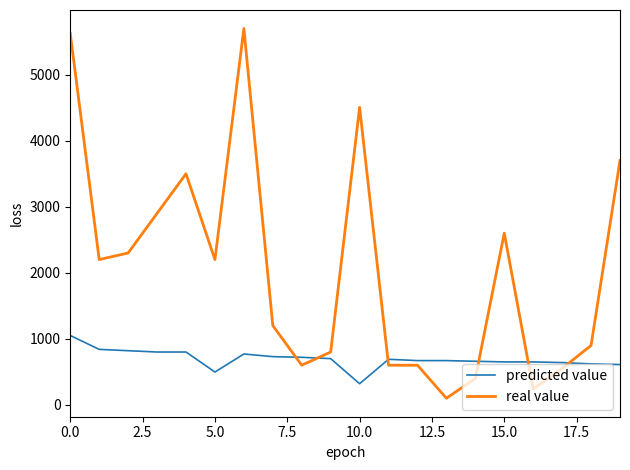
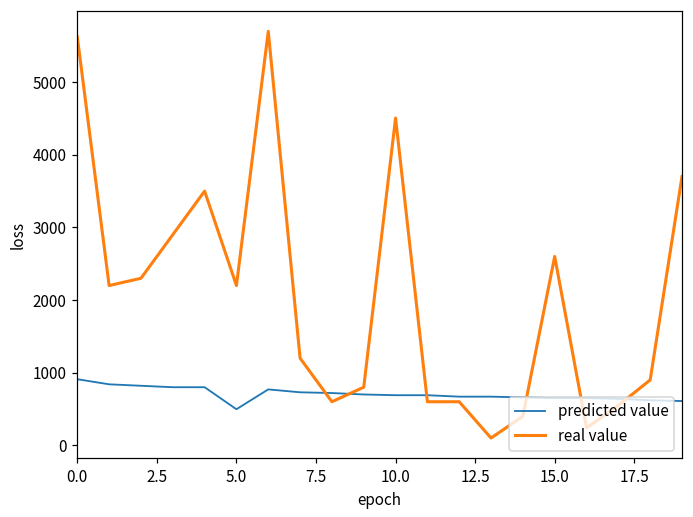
  {
    "predicted value": {
-     "0.0": 1100,
+     "0.0": 900,
      "5.0": 500,
-     "10.0": 300,
+     "10.0": 700,
      "15.0": 700
    },
    "real value": {
      "0.0": 5600,
      "5.0": 2200,
      "10.0": 4500,
      "15.0": 2600
    }
  }
